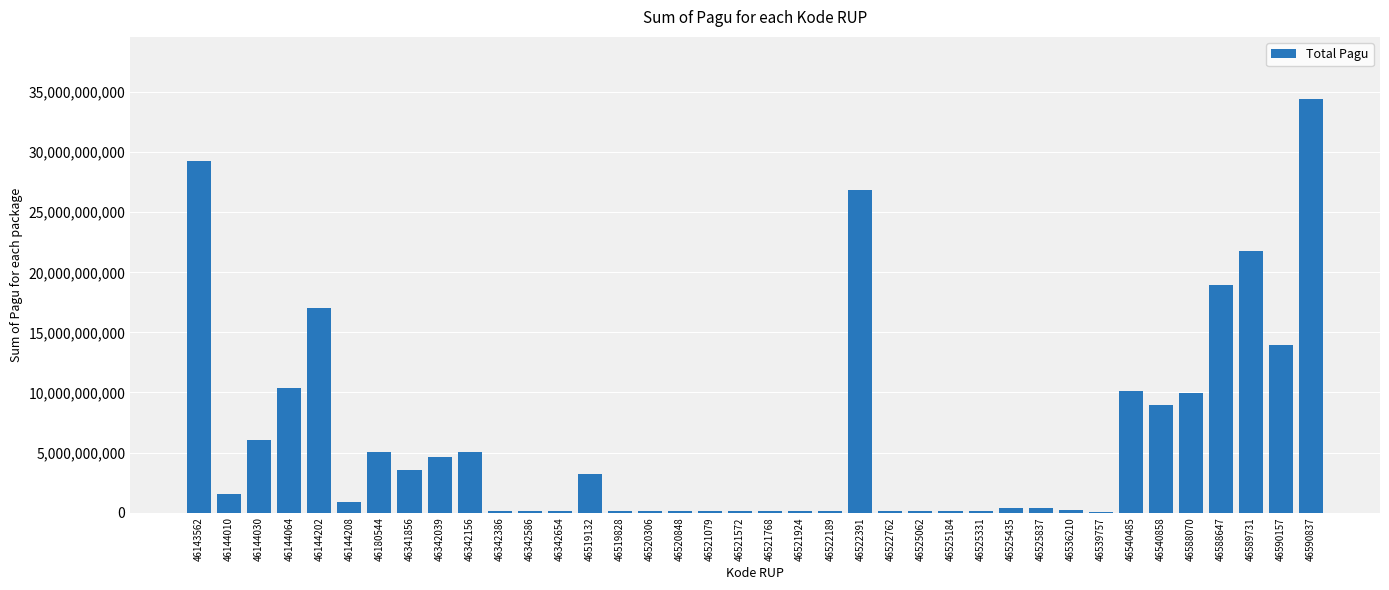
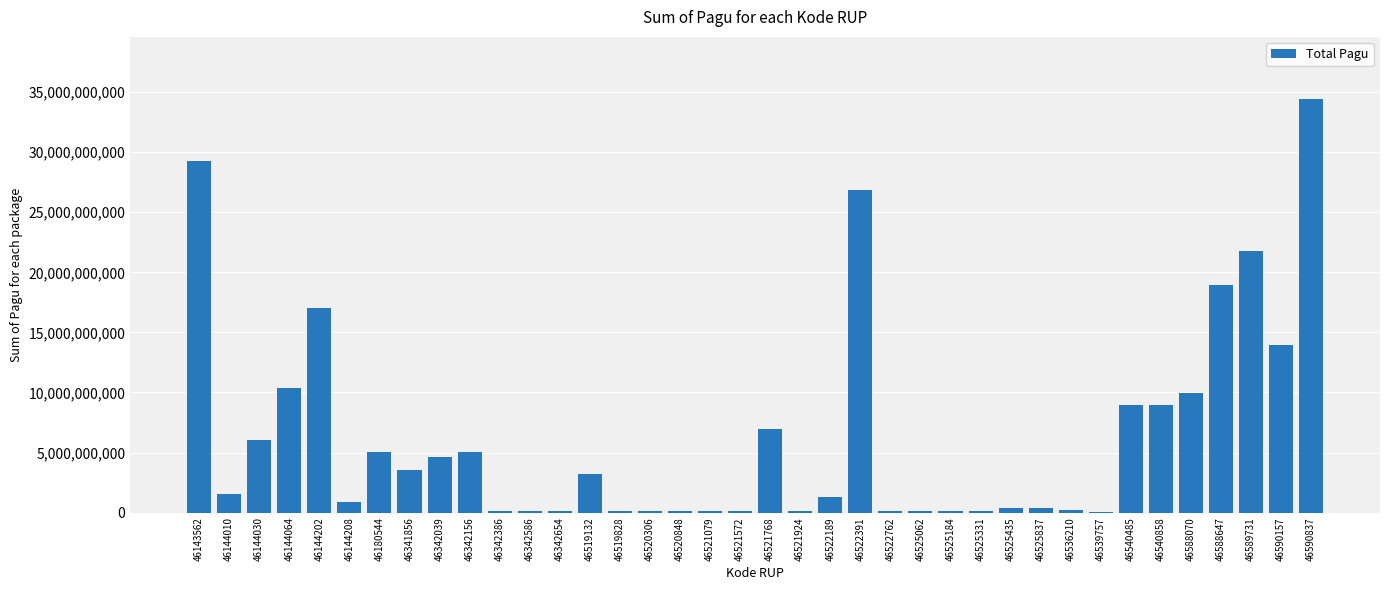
  {
    "46143562": "29,200,000,000",
    "46144010": "1,500,000,000",
    "46144030": "6,000,000,000",
    "46144064": "10,400,000,000",
    "46144202": "17,000,000,000",
    "46144208": "900,000,000",
    "46180544": "5,100,000,000",
    "46341856": "3,600,000,000",
    "46342039": "4,600,000,000",
    "46342156": "5,100,000,000",
    "46519132": "3,200,000,000",
-   "46521768": "200,000,000",
-   "46522189": "200,000,000",
+   "46521768": "7,000,000,000",
+   "46522189": "1,300,000,000",
    "46522391": "26,900,000,000",
    "46525435": "400,000,000",
    "46525837": "400,000,000",
-   "46540485": "10,100,000,000",
+   "46540485": "8,900,000,000",
    "46540858": "8,900,000,000",
    "46588070": "9,900,000,000",
    "46588647": "18,900,000,000",
    "46589731": "21,800,000,000",
    "46590157": "13,900,000,000",
    "46590837": "34,400,000,000"
  }
